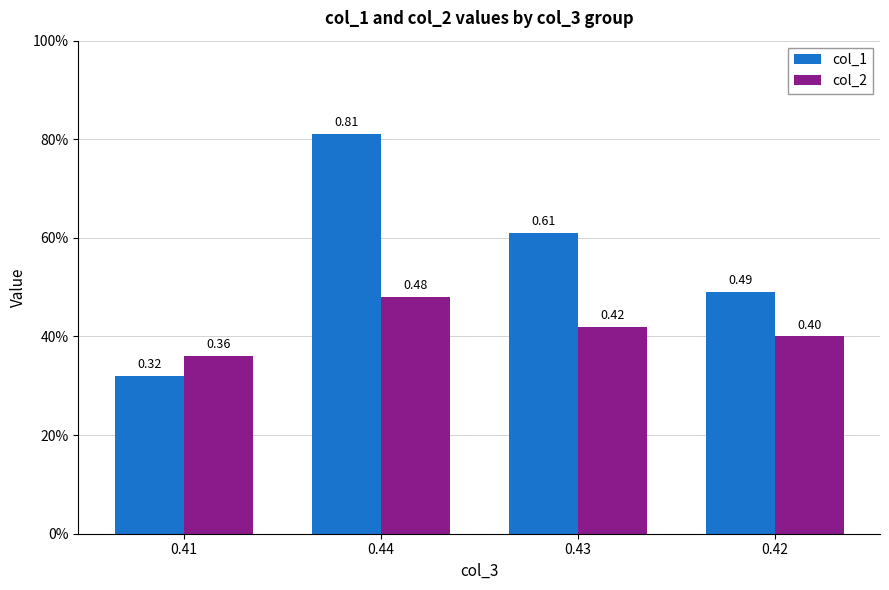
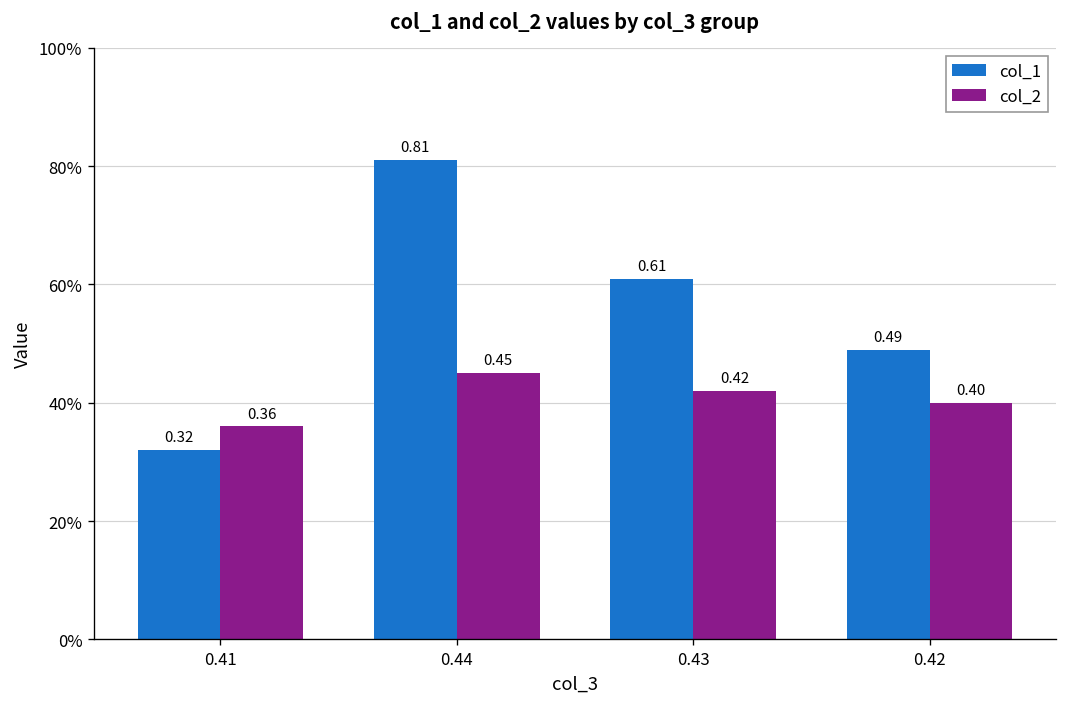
  {
    "col_1": {
      "0.41": 0.32,
      "0.44": 0.81,
      "0.43": 0.61,
      "0.42": 0.49
    },
    "col_2": {
      "0.41": 0.36,
-     "0.44": 0.48,
+     "0.44": 0.45,
      "0.43": 0.42,
      "0.42": 0.40
    }
  }
